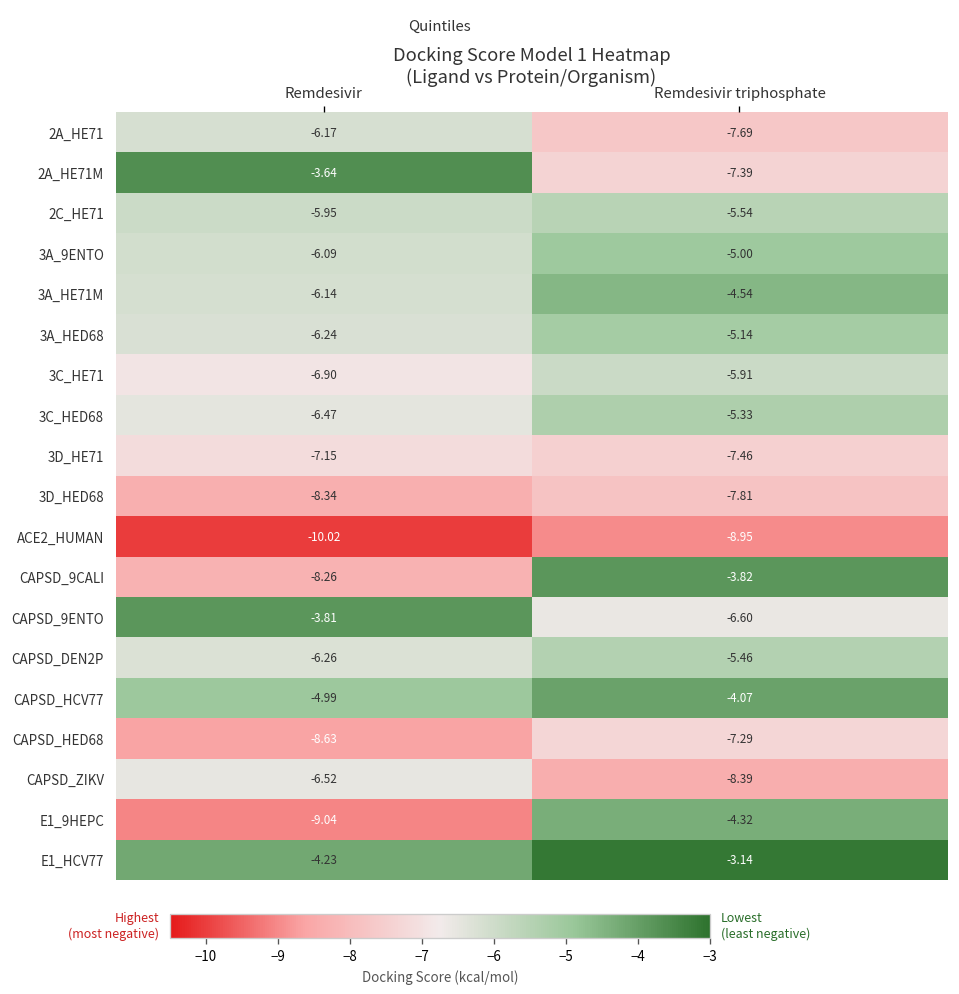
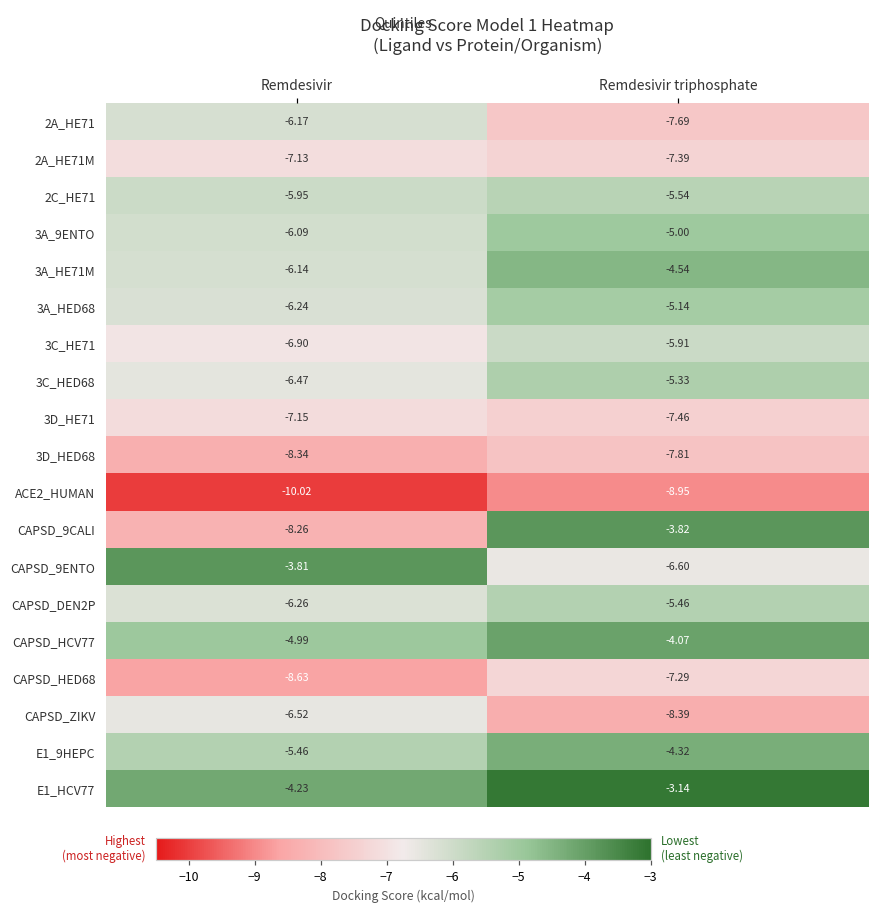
  {
    "2A_HE71": {
      "Remdesivir": -6.17,
      "Remdesivir triphosphate": -7.69
    },
    "2A_HE71M": {
-     "Remdesivir": -3.64,
+     "Remdesivir": -7.13,
      "Remdesivir triphosphate": -7.39
    },
    "2C_HE71": {
      "Remdesivir": -5.95,
      "Remdesivir triphosphate": -5.54
    },
    "3A_9ENTO": {
      "Remdesivir": -6.09,
      "Remdesivir triphosphate": -5.00
    },
    "3A_HE71M": {
      "Remdesivir": -6.14,
      "Remdesivir triphosphate": -4.54
    },
    "3A_HED68": {
      "Remdesivir": -6.24,
      "Remdesivir triphosphate": -5.14
    },
    "3C_HE71": {
      "Remdesivir": -6.90,
      "Remdesivir triphosphate": -5.91
    },
    "3C_HED68": {
      "Remdesivir": -6.47,
      "Remdesivir triphosphate": -5.33
    },
    "3D_HE71": {
      "Remdesivir": -7.15,
      "Remdesivir triphosphate": -7.46
    },
    "3D_HED68": {
      "Remdesivir": -8.34,
      "Remdesivir triphosphate": -7.81
    },
    "ACE2_HUMAN": {
      "Remdesivir": -10.02,
      "Remdesivir triphosphate": -8.95
    },
    "CAPSD_9CALI": {
      "Remdesivir": -8.26,
      "Remdesivir triphosphate": -3.82
    },
    "CAPSD_9ENTO": {
      "Remdesivir": -3.81,
      "Remdesivir triphosphate": -6.60
    },
    "CAPSD_DEN2P": {
      "Remdesivir": -6.26,
      "Remdesivir triphosphate": -5.46
    },
    "CAPSD_HCV77": {
      "Remdesivir": -4.99,
      "Remdesivir triphosphate": -4.07
    },
    "CAPSD_HED68": {
      "Remdesivir": -8.63,
      "Remdesivir triphosphate": -7.29
    },
    "CAPSD_ZIKV": {
      "Remdesivir": -6.52,
      "Remdesivir triphosphate": -8.39
    },
    "E1_9HEPC": {
-     "Remdesivir": -9.04,
+     "Remdesivir": -5.46,
      "Remdesivir triphosphate": -4.32
    },
    "E1_HCV77": {
      "Remdesivir": -4.23,
      "Remdesivir triphosphate": -3.14
    }
  }
